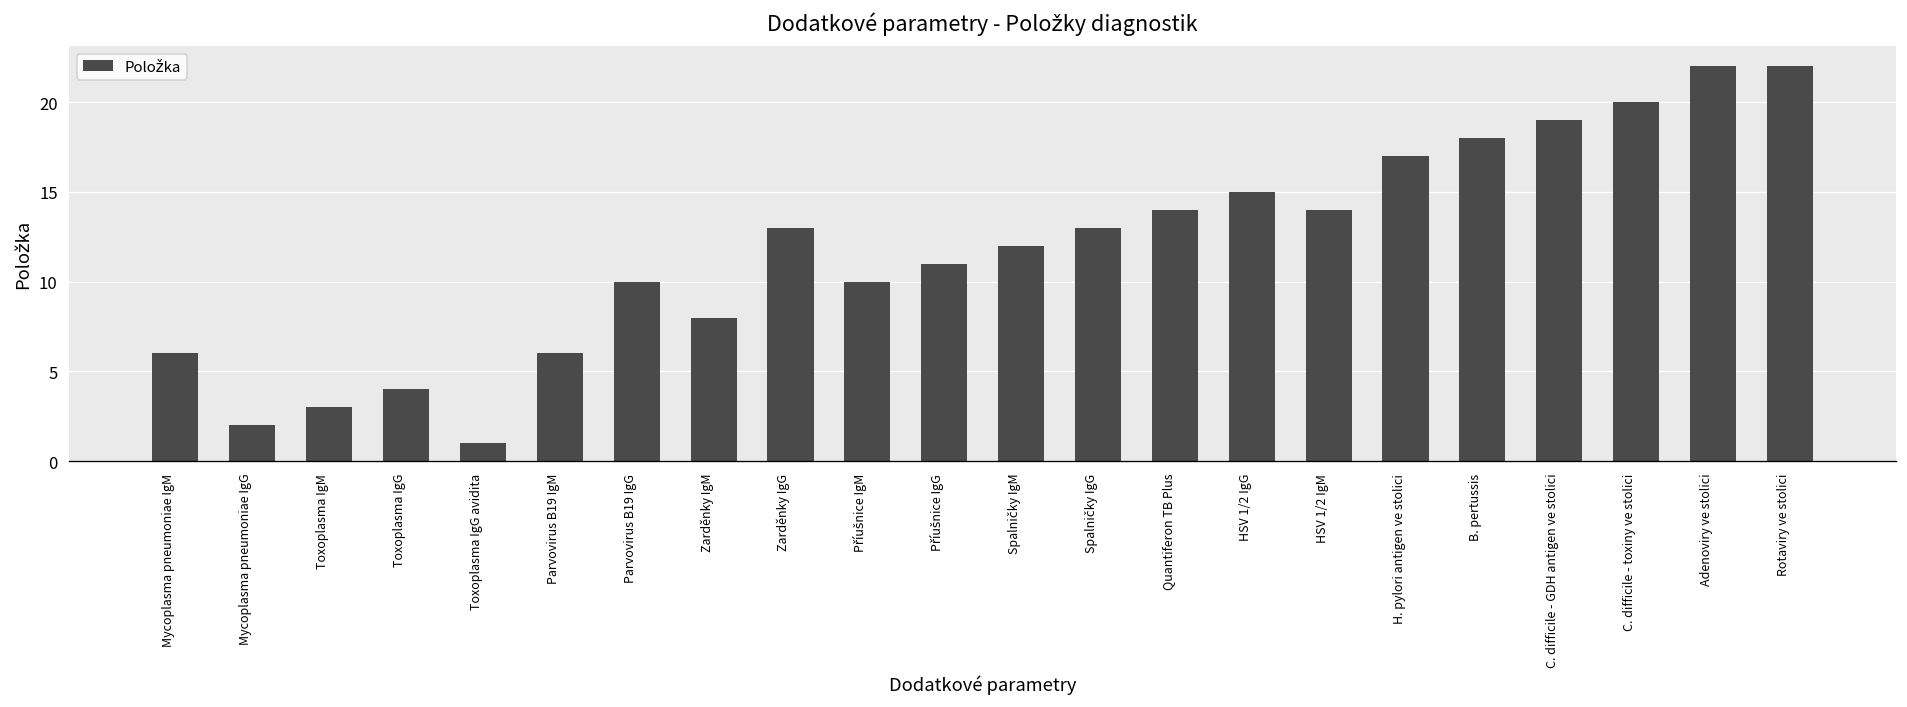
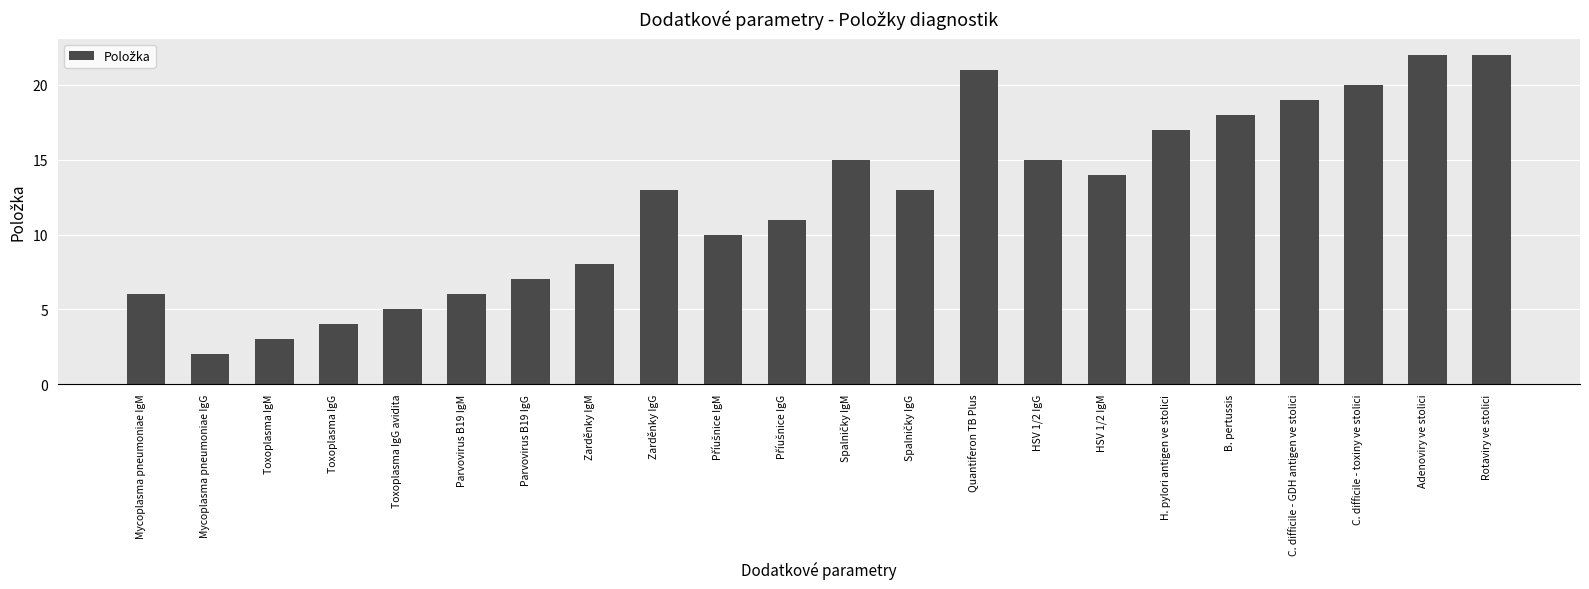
  {
    "Mycoplasma pneumoniae IgM": 6,
    "Mycoplasma pneumoniae IgG": 2,
    "Toxoplasma IgM": 3,
    "Toxoplasma IgG": 4,
-   "Toxoplasma IgG avidita": 1,
+   "Toxoplasma IgG avidita": 5,
    "Parvovirus B19 IgM": 6,
-   "Parvovirus B19 IgG": 10,
+   "Parvovirus B19 IgG": 7,
    "Zarděnky IgM": 8,
    "Zarděnky IgG": 13,
    "Příušnice IgM": 10,
    "Příušnice IgG": 11,
-   "Spalničky IgM": 12,
+   "Spalničky IgM": 15,
    "Spalničky IgG": 13,
-   "Quantiferon TB Plus": 14,
+   "Quantiferon TB Plus": 21,
    "HSV 1/2 IgG": 15,
    "HSV 1/2 IgM": 14,
    "H. pylori antigen ve stolici": 17,
    "B. pertussis": 18,
    "C. difficile - GDH antigen ve stolici": 19,
    "C. difficile - toxiny ve stolici": 20,
    "Adenoviry ve stolici": 22,
    "Rotaviry ve stolici": 22
  }
